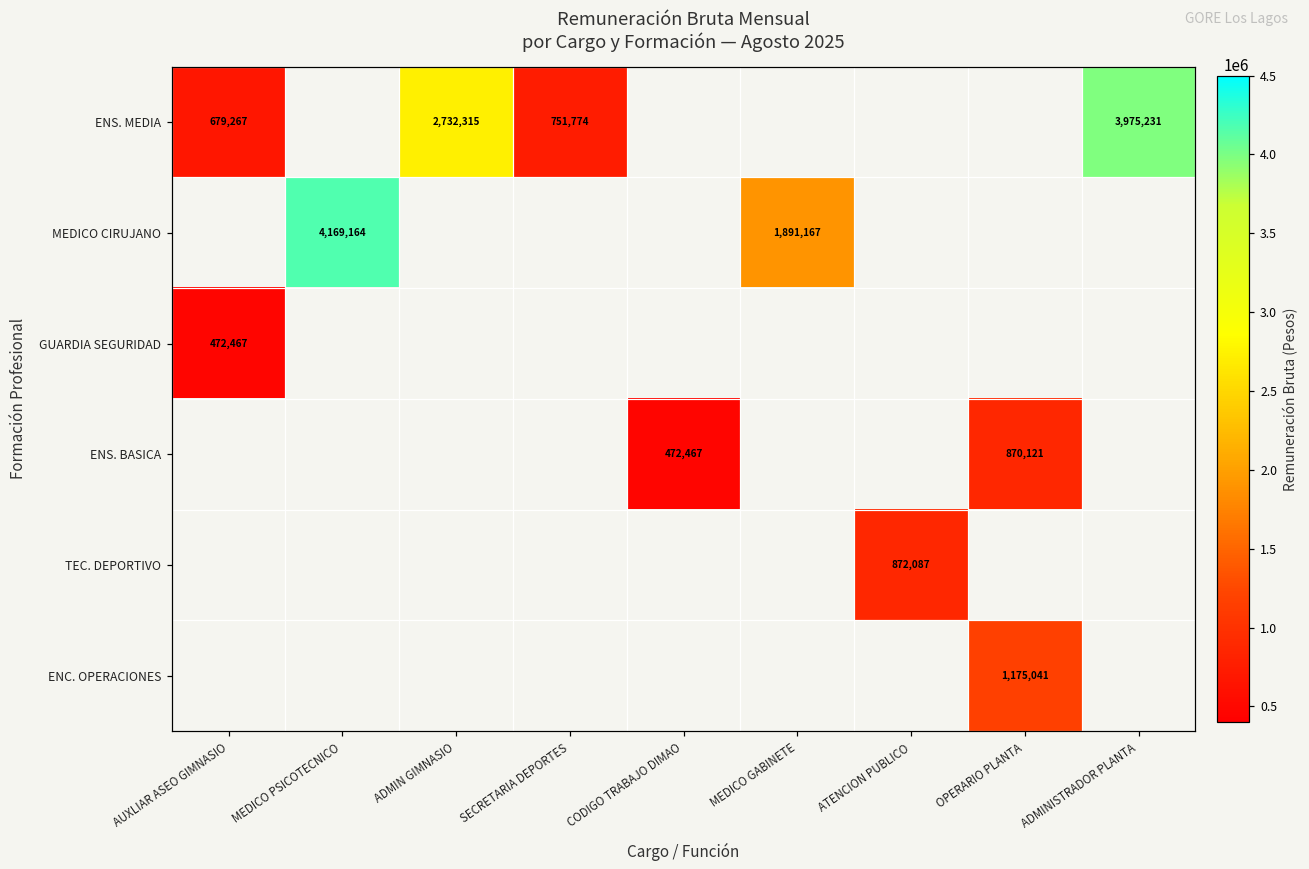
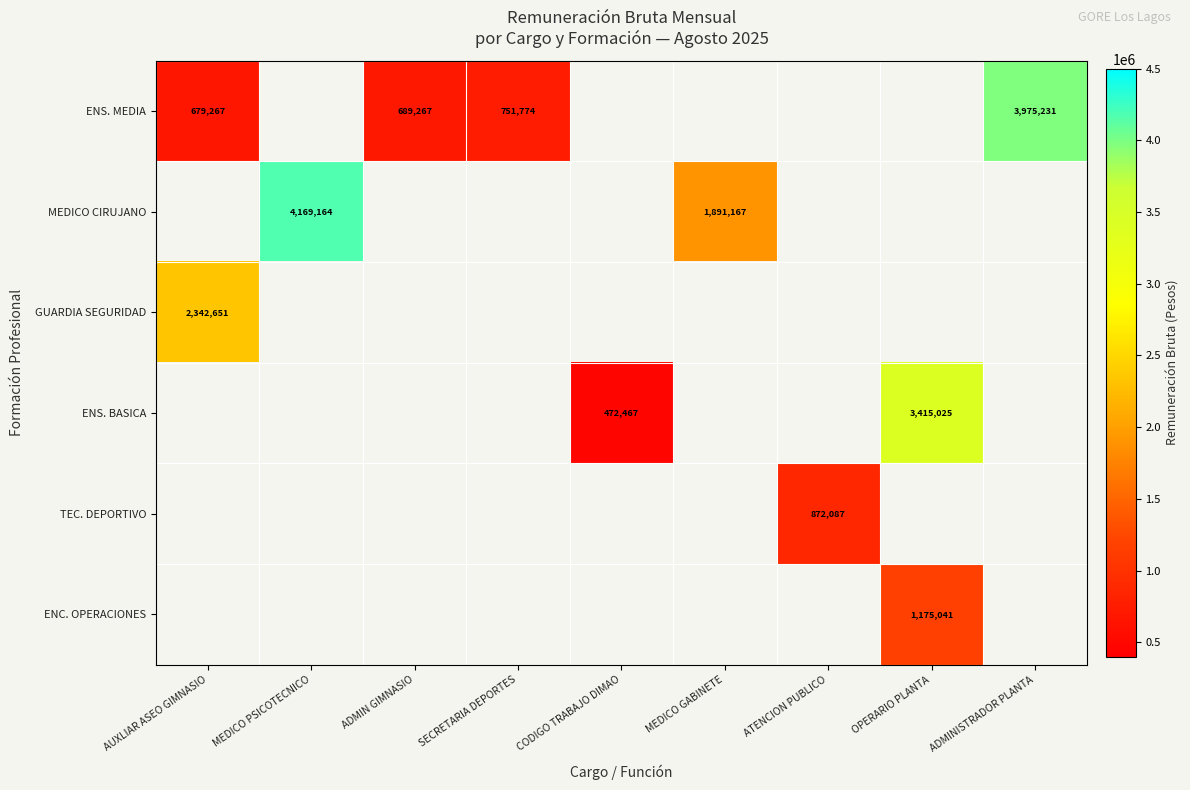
  {
    "ENS. MEDIA": {
      "AUXLIAR ASEO GIMNASIO": "679,267",
-     "ADMIN GIMNASIO": "2,732,315",
+     "ADMIN GIMNASIO": "689,267",
      "SECRETARIA DEPORTES": "751,774",
      "ADMINISTRADOR PLANTA": "3,975,231"
    },
    "MEDICO CIRUJANO": {
      "MEDICO PSICOTECNICO": "4,169,164",
      "MEDICO GABINETE": "1,891,167"
    },
    "GUARDIA SEGURIDAD": {
-     "AUXLIAR ASEO GIMNASIO": "472,467"
+     "AUXLIAR ASEO GIMNASIO": "2,342,651"
    },
    "ENS. BASICA": {
      "CODIGO TRABAJO DIMAO": "472,467",
-     "OPERARIO PLANTA": "870,121"
+     "OPERARIO PLANTA": "3,415,025"
    },
    "TEC. DEPORTIVO": {
      "ATENCION PUBLICO": "872,087"
    },
    "ENC. OPERACIONES": {
      "OPERARIO PLANTA": "1,175,041"
    }
  }
